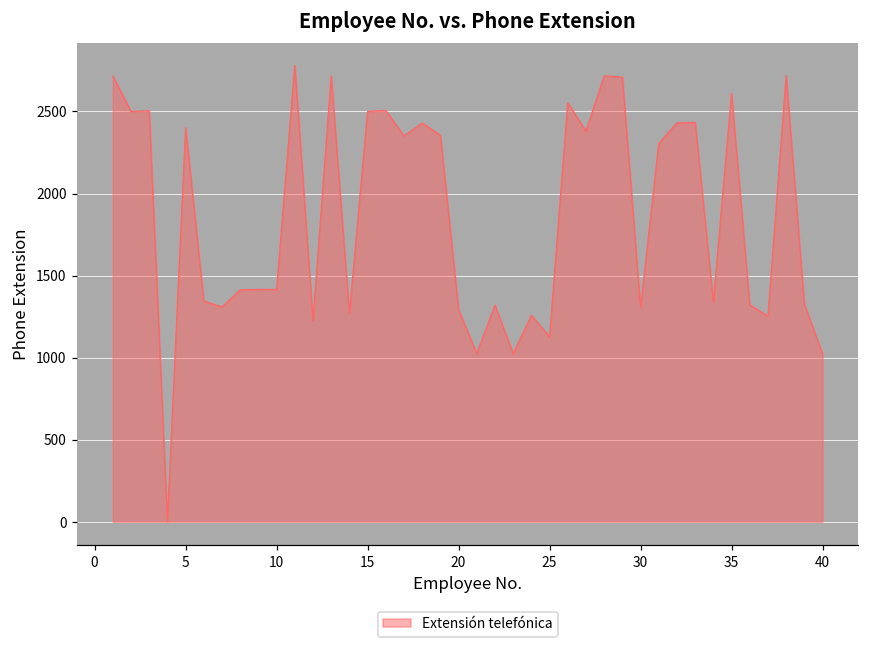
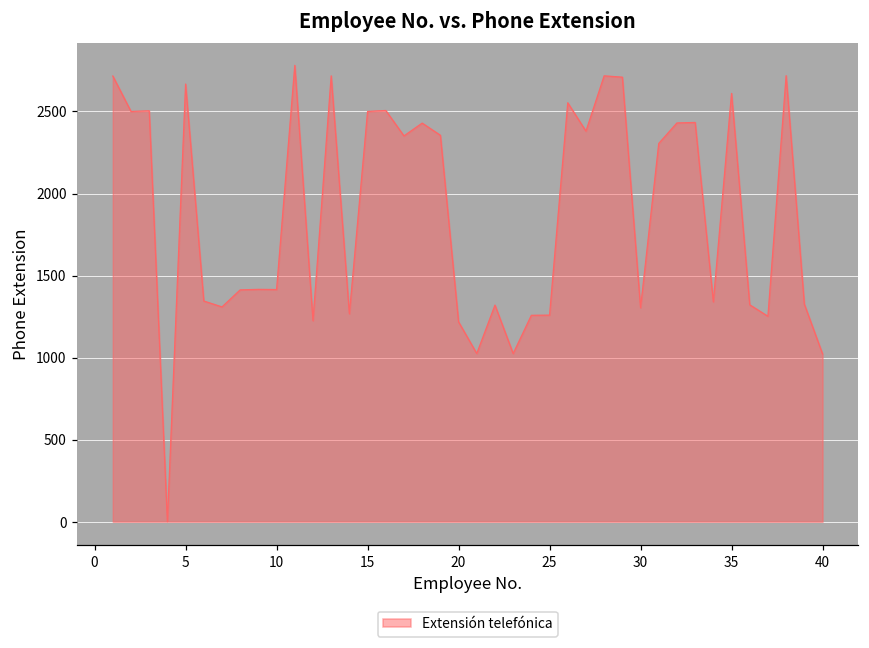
  {
-   "5": 2400,
+   "5": 2670,
    "10": 1420,
    "15": 2500,
-   "20": 1290,
-   "25": 1130,
+   "20": 1220,
+   "25": 1260,
    "30": 1300,
    "35": 2610,
    "40": 1020
  }
